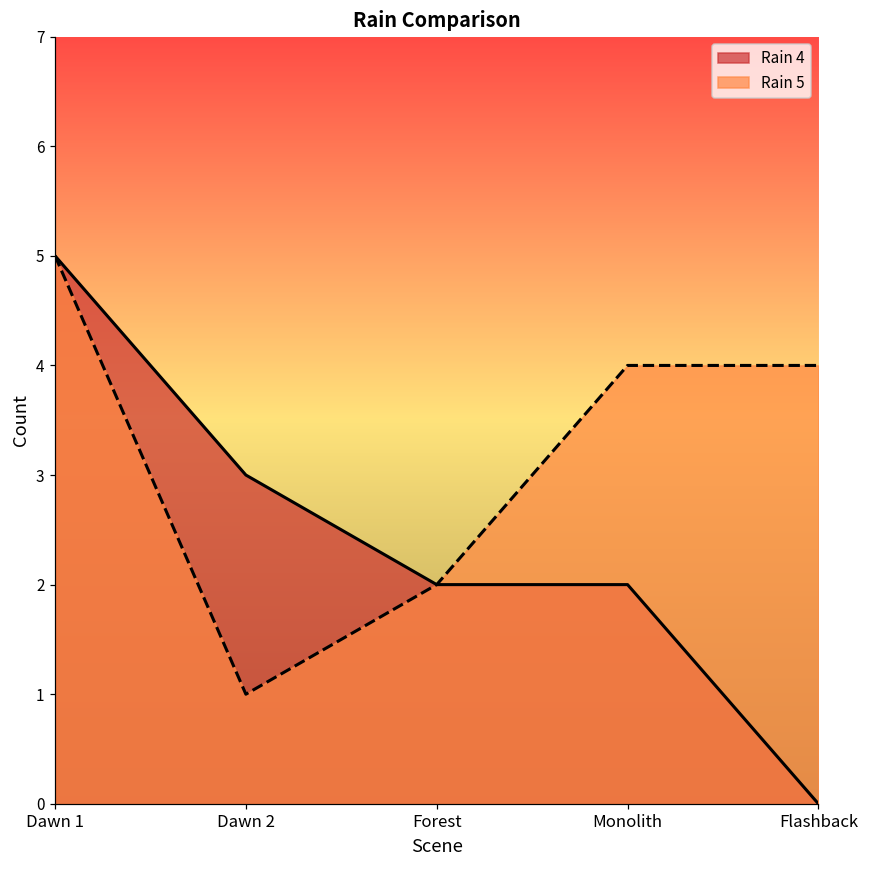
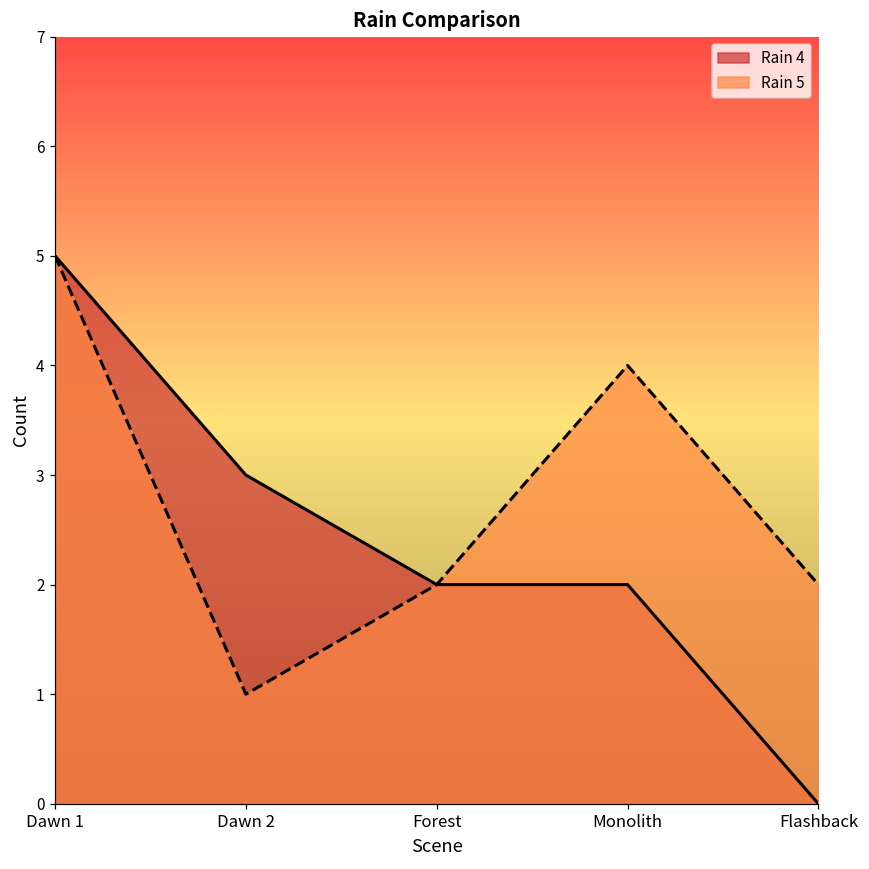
  {
    "Rain 4": {
      "Dawn 2": 3,
      "Monolith": 2,
      "Flashback": 0
    },
    "Rain 5": {
      "Dawn 2": 1,
      "Monolith": 4,
-     "Flashback": 4
+     "Flashback": 2
    }
  }
